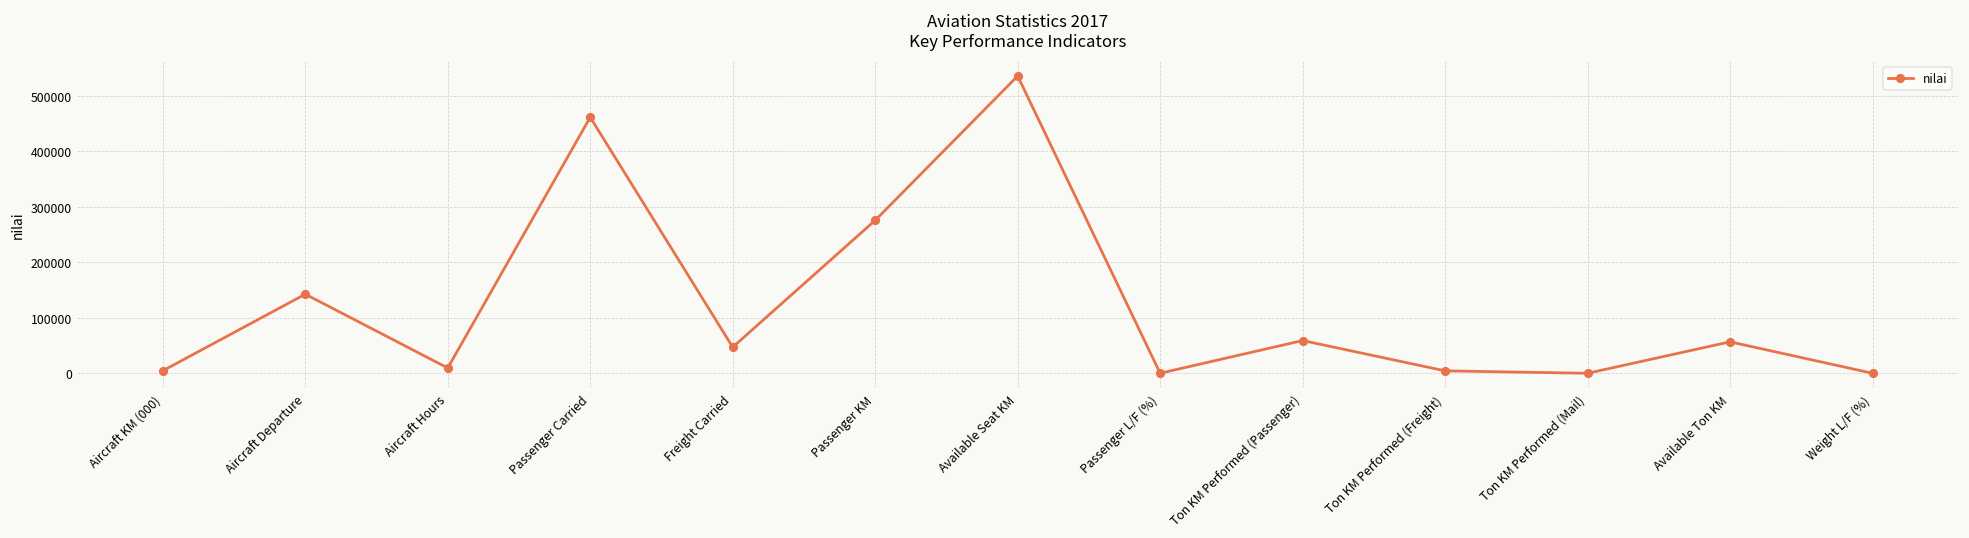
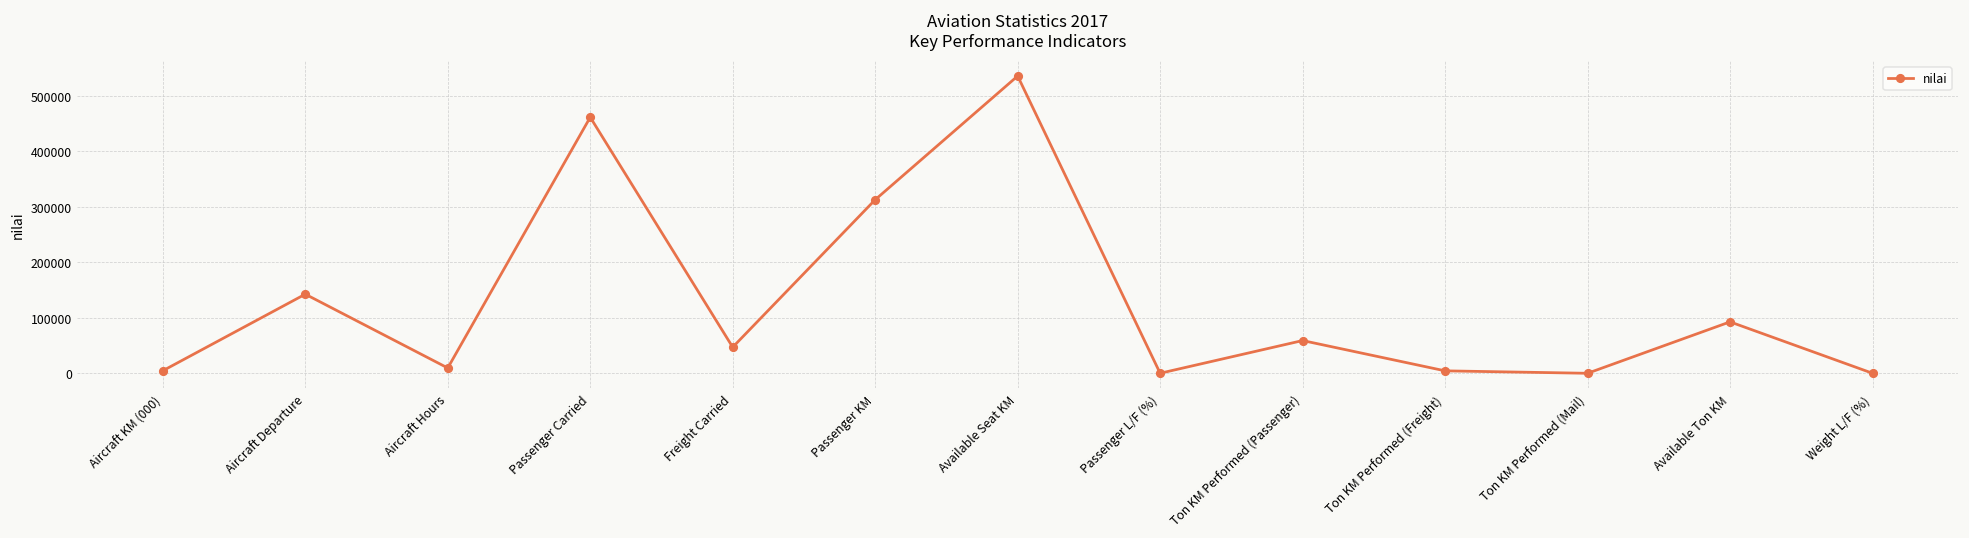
  {
    "Aircraft KM (000)": 0,
    "Aircraft Departure": 140000,
    "Aircraft Hours": 10000,
    "Passenger Carried": 460000,
    "Freight Carried": 50000,
-   "Passenger KM": 280000,
+   "Passenger KM": 310000,
    "Available Seat KM": 540000,
    "Passenger L/F (%)": 0,
    "Ton KM Performed (Passenger)": 60000,
    "Ton KM Performed (Freight)": 0,
    "Ton KM Performed (Mail)": 0,
-   "Available Ton KM": 60000,
+   "Available Ton KM": 90000,
    "Weight L/F (%)": 0
  }
